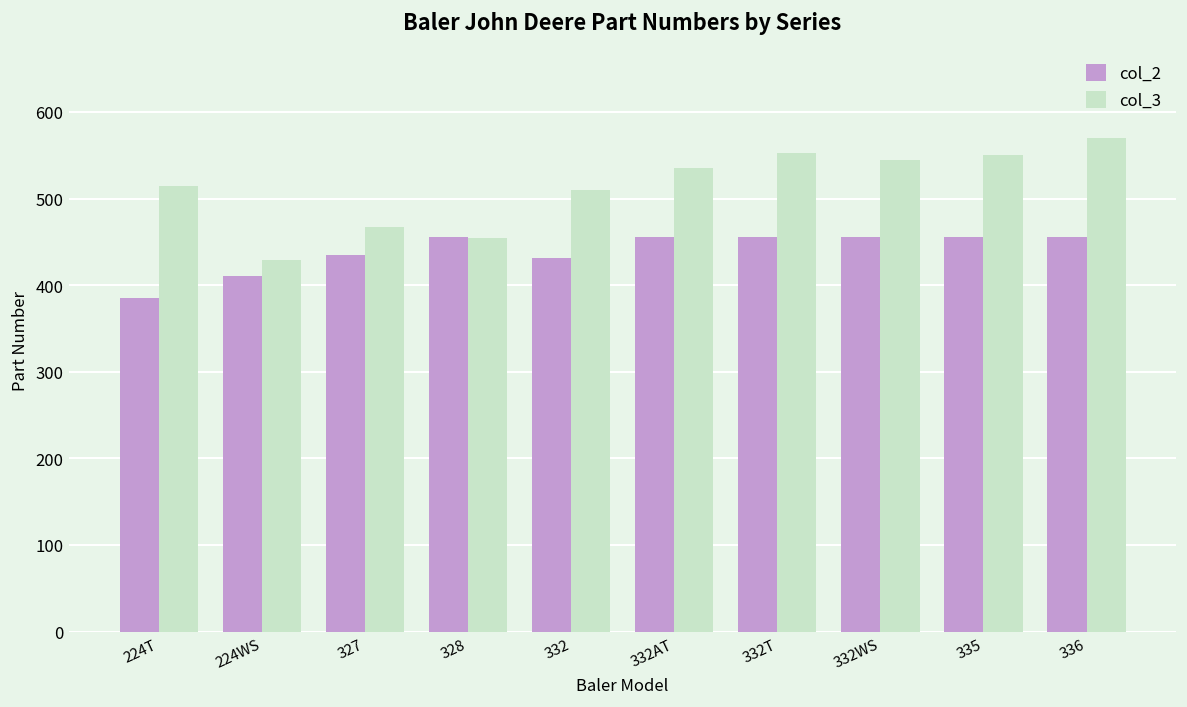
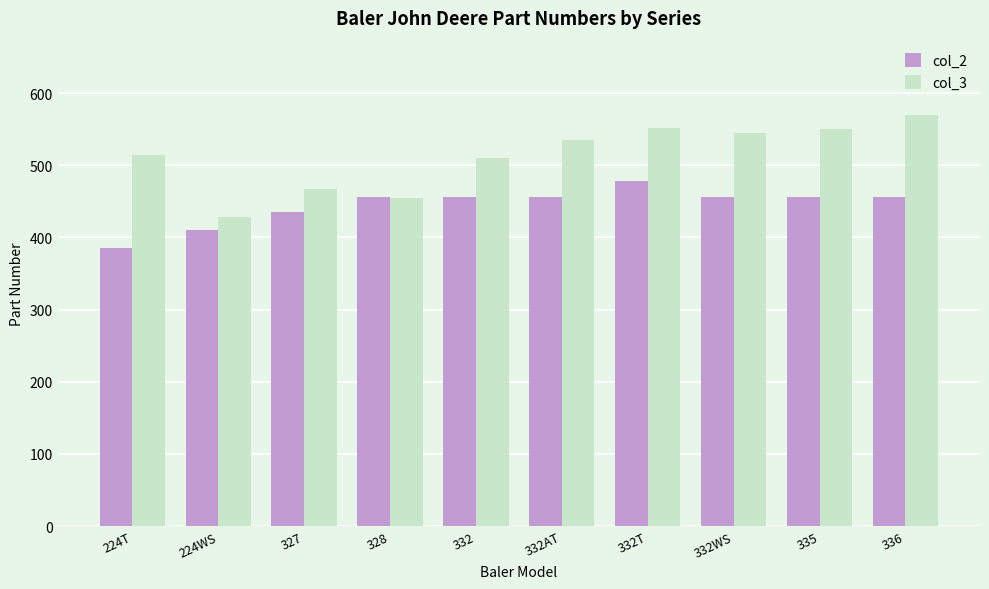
  {
    "col_2": {
      "224T": 390,
      "224WS": 410,
      "327": 440,
      "328": 460,
-     "332": 430,
+     "332": 460,
      "332AT": 460,
-     "332T": 460,
+     "332T": 480,
      "332WS": 460,
      "335": 460,
      "336": 460
    },
    "col_3": {
      "224T": 510,
      "224WS": 430,
      "327": 470,
      "328": 450,
      "332": 510,
      "332AT": 540,
      "332T": 550,
      "332WS": 550,
      "335": 550,
      "336": 570
    }
  }
